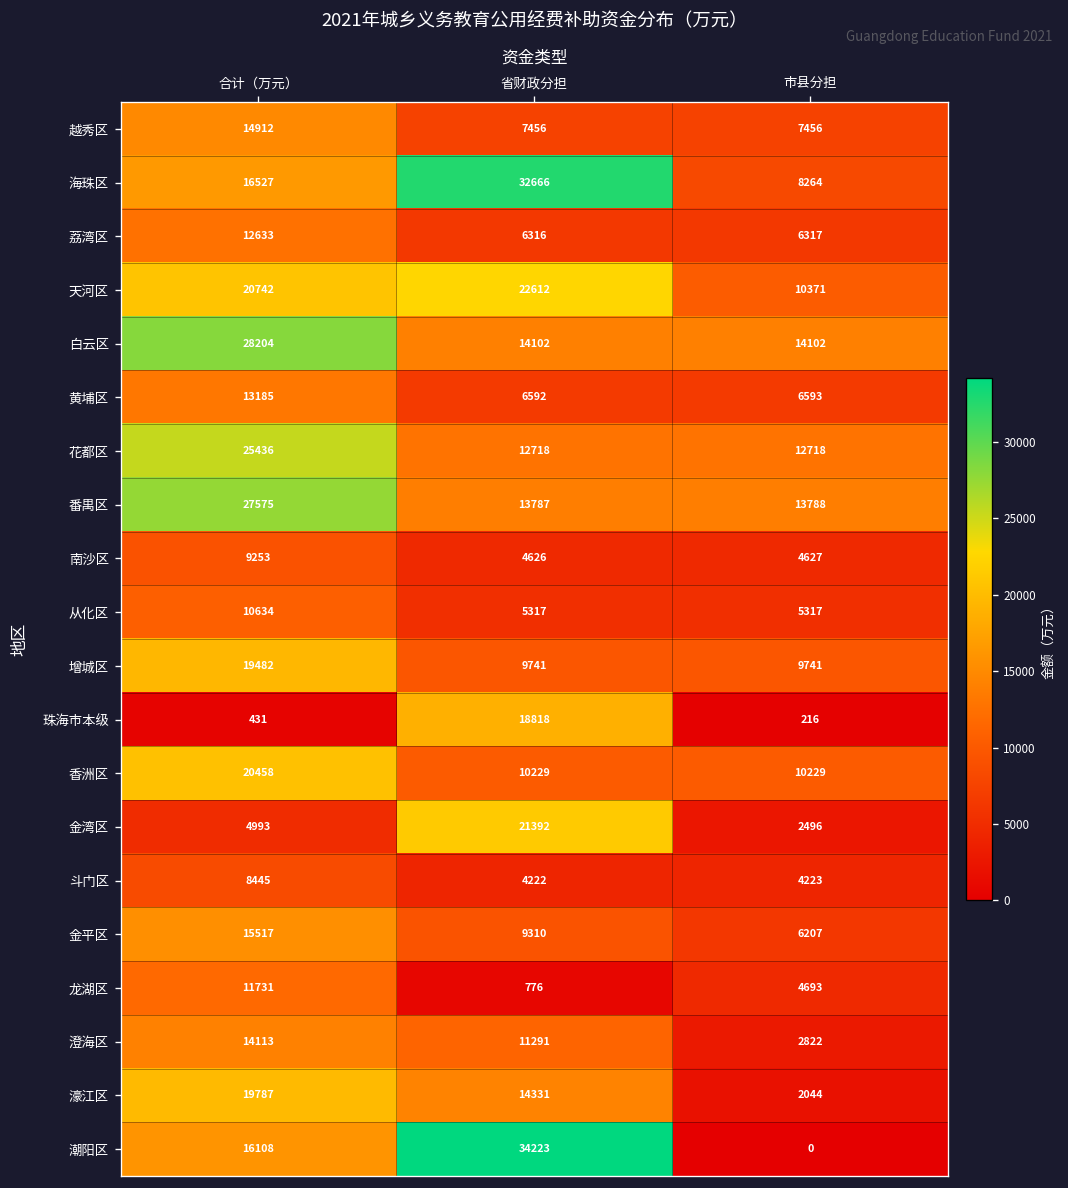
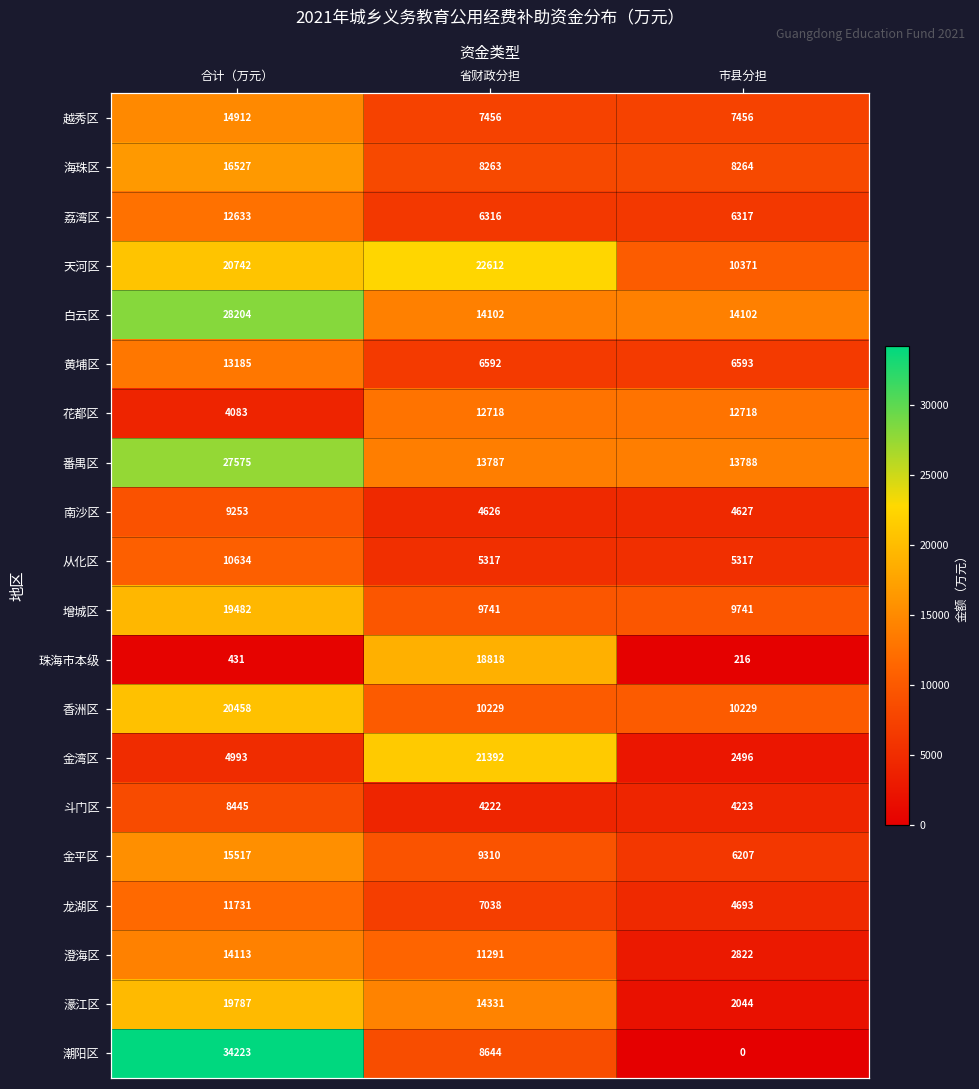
  {
    "越秀区": {
      "合计（万元）": 14912,
      "省财政分担": 7456,
      "市县分担": 7456
    },
    "海珠区": {
      "合计（万元）": 16527,
-     "省财政分担": 32666,
+     "省财政分担": 8263,
      "市县分担": 8264
    },
    "荔湾区": {
      "合计（万元）": 12633,
      "省财政分担": 6316,
      "市县分担": 6317
    },
    "天河区": {
      "合计（万元）": 20742,
      "省财政分担": 22612,
      "市县分担": 10371
    },
    "白云区": {
      "合计（万元）": 28204,
      "省财政分担": 14102,
      "市县分担": 14102
    },
    "黄埔区": {
      "合计（万元）": 13185,
      "省财政分担": 6592,
      "市县分担": 6593
    },
    "花都区": {
-     "合计（万元）": 25436,
+     "合计（万元）": 4083,
      "省财政分担": 12718,
      "市县分担": 12718
    },
    "番禺区": {
      "合计（万元）": 27575,
      "省财政分担": 13787,
      "市县分担": 13788
    },
    "南沙区": {
      "合计（万元）": 9253,
      "省财政分担": 4626,
      "市县分担": 4627
    },
    "从化区": {
      "合计（万元）": 10634,
      "省财政分担": 5317,
      "市县分担": 5317
    },
    "增城区": {
      "合计（万元）": 19482,
      "省财政分担": 9741,
      "市县分担": 9741
    },
    "珠海市本级": {
      "合计（万元）": 431,
      "省财政分担": 18818,
      "市县分担": 216
    },
    "香洲区": {
      "合计（万元）": 20458,
      "省财政分担": 10229,
      "市县分担": 10229
    },
    "金湾区": {
      "合计（万元）": 4993,
      "省财政分担": 21392,
      "市县分担": 2496
    },
    "斗门区": {
      "合计（万元）": 8445,
      "省财政分担": 4222,
      "市县分担": 4223
    },
    "金平区": {
      "合计（万元）": 15517,
      "省财政分担": 9310,
      "市县分担": 6207
    },
    "龙湖区": {
      "合计（万元）": 11731,
-     "省财政分担": 776,
+     "省财政分担": 7038,
      "市县分担": 4693
    },
    "澄海区": {
      "合计（万元）": 14113,
      "省财政分担": 11291,
      "市县分担": 2822
    },
    "濠江区": {
      "合计（万元）": 19787,
      "省财政分担": 14331,
      "市县分担": 2044
    },
    "潮阳区": {
-     "合计（万元）": 16108,
-     "省财政分担": 34223,
+     "合计（万元）": 34223,
+     "省财政分担": 8644,
      "市县分担": 0
    }
  }
